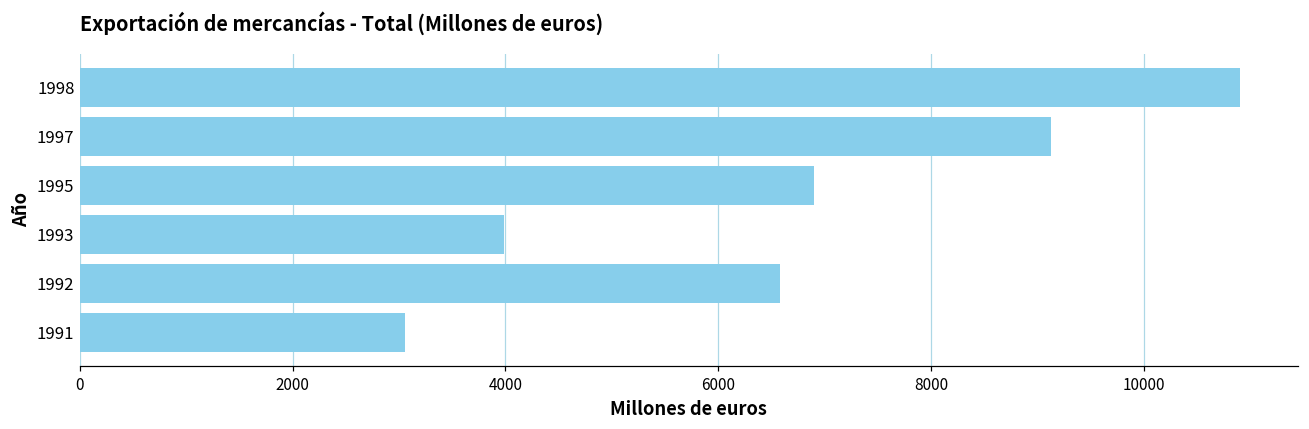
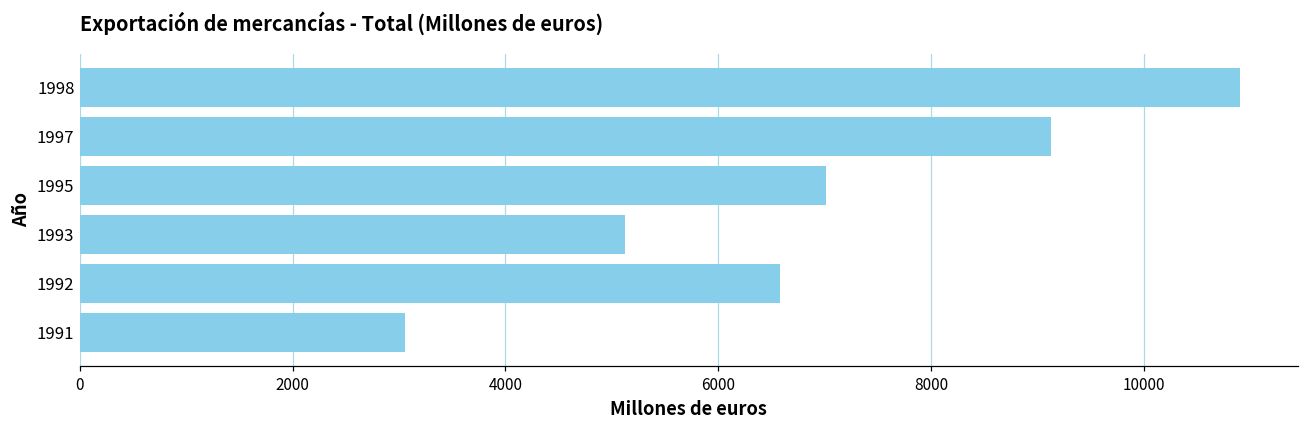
  {
    "1998": 10900,
    "1997": 9100,
-   "1995": 6900,
-   "1993": 4000,
+   "1995": 7000,
+   "1993": 5100,
    "1992": 6600,
    "1991": 3100
  }
